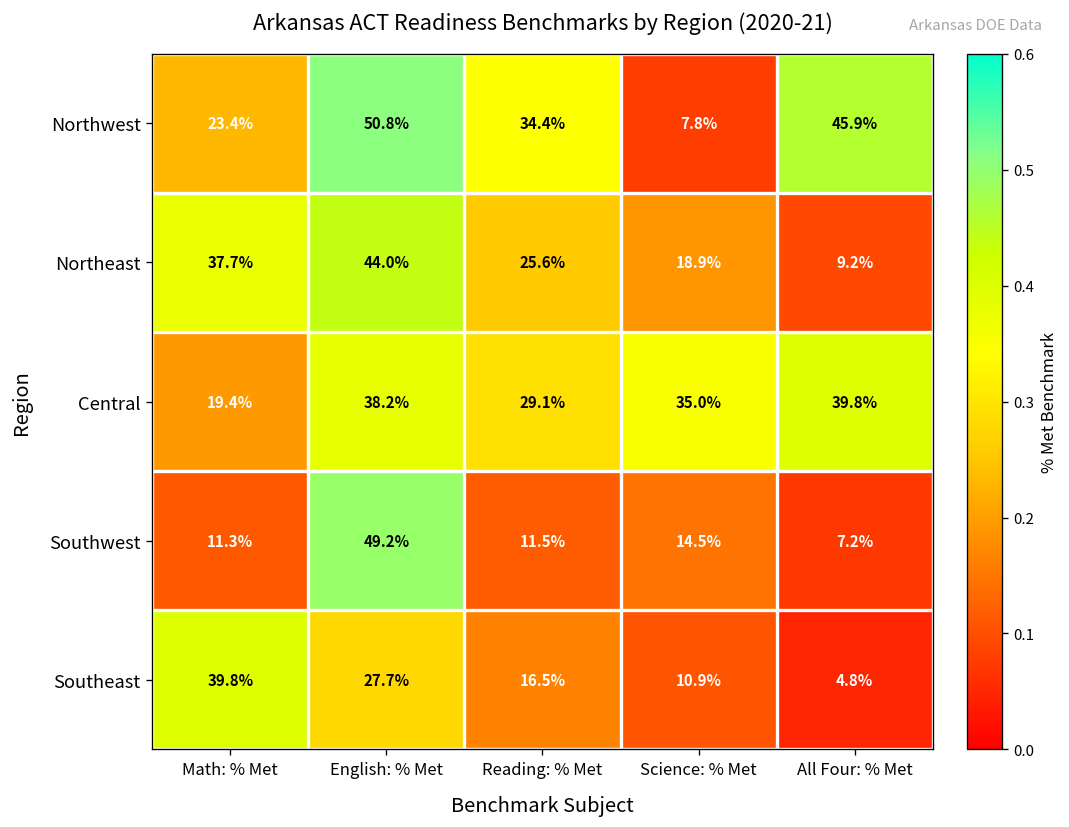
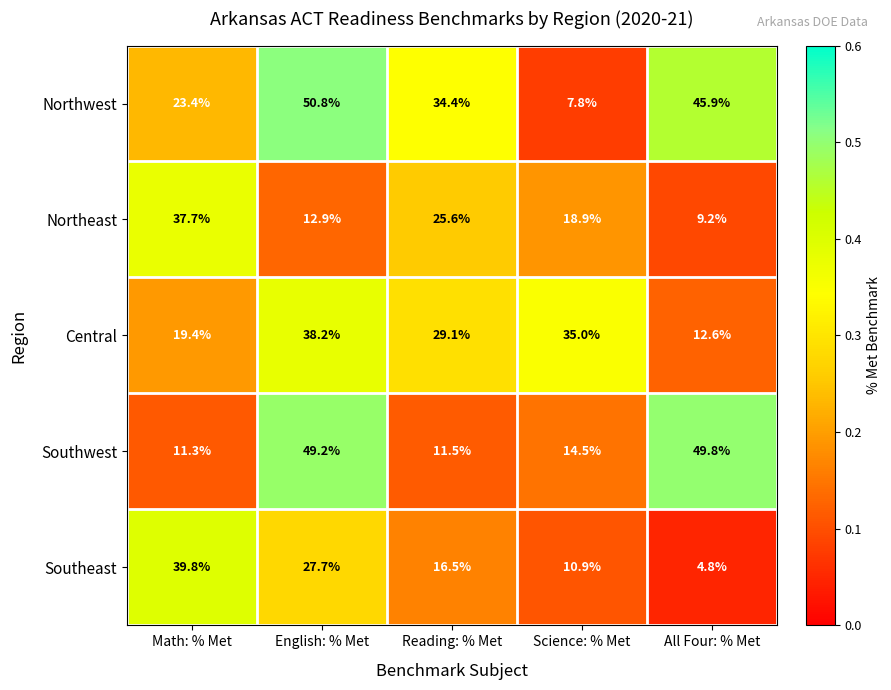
  {
    "Northwest": {
      "Math: % Met": "23.4%",
      "English: % Met": "50.8%",
      "Reading: % Met": "34.4%",
      "Science: % Met": "7.8%",
      "All Four: % Met": "45.9%"
    },
    "Northeast": {
      "Math: % Met": "37.7%",
-     "English: % Met": "44.0%",
+     "English: % Met": "12.9%",
      "Reading: % Met": "25.6%",
      "Science: % Met": "18.9%",
      "All Four: % Met": "9.2%"
    },
    "Central": {
      "Math: % Met": "19.4%",
      "English: % Met": "38.2%",
      "Reading: % Met": "29.1%",
      "Science: % Met": "35.0%",
-     "All Four: % Met": "39.8%"
+     "All Four: % Met": "12.6%"
    },
    "Southwest": {
      "Math: % Met": "11.3%",
      "English: % Met": "49.2%",
      "Reading: % Met": "11.5%",
      "Science: % Met": "14.5%",
-     "All Four: % Met": "7.2%"
+     "All Four: % Met": "49.8%"
    },
    "Southeast": {
      "Math: % Met": "39.8%",
      "English: % Met": "27.7%",
      "Reading: % Met": "16.5%",
      "Science: % Met": "10.9%",
      "All Four: % Met": "4.8%"
    }
  }
